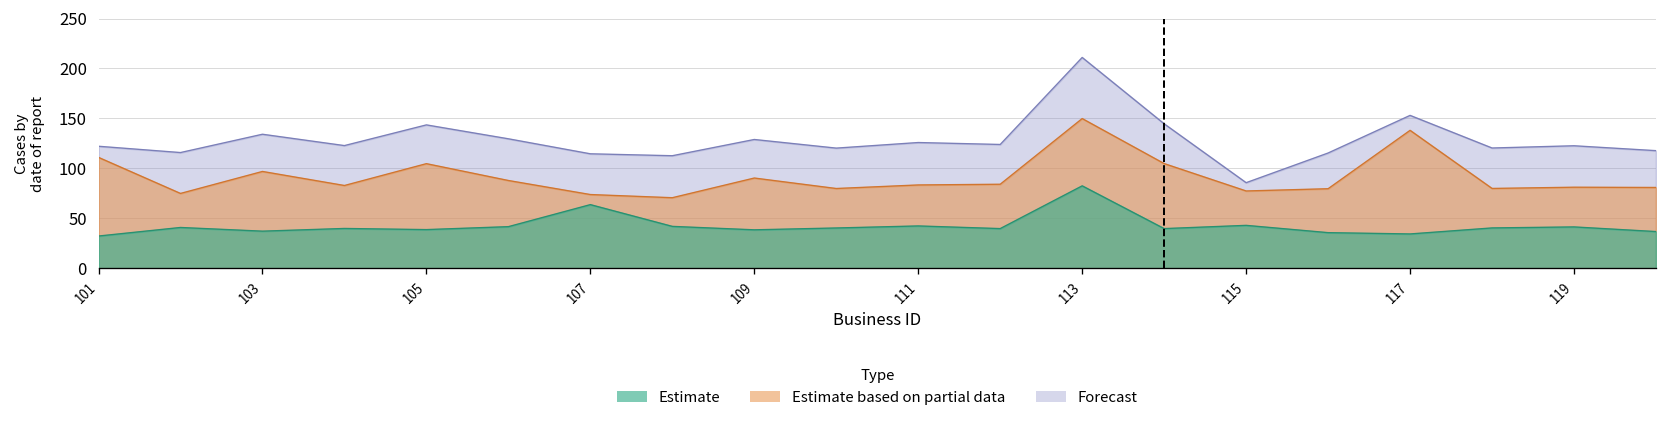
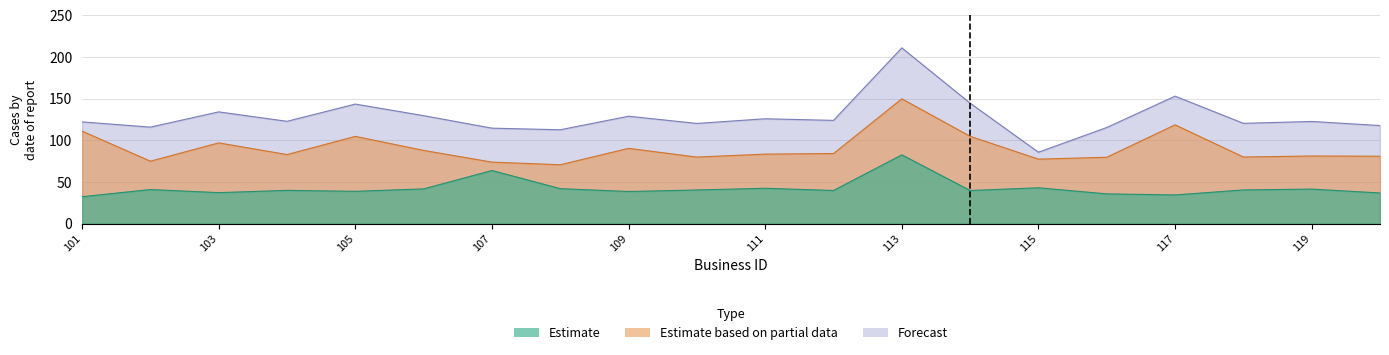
  {
    "Forecast": {
      "101": 120,
      "103": 130,
      "105": 140,
      "107": 110,
      "109": 130,
      "111": 130,
      "113": 210,
      "115": 90,
      "117": 150,
      "119": 120
    },
    "Estimate based on partial data": {
      "101": 110,
      "103": 100,
      "105": 100,
      "107": 70,
      "109": 90,
      "111": 80,
      "113": 150,
      "115": 80,
-     "117": 140,
+     "117": 120,
      "119": 80
    },
    "Estimate": {
      "101": 30,
      "103": 40,
      "105": 40,
      "107": 60,
      "109": 40,
      "111": 40,
      "113": 80,
      "115": 40,
      "117": 30,
      "119": 40
    }
  }
